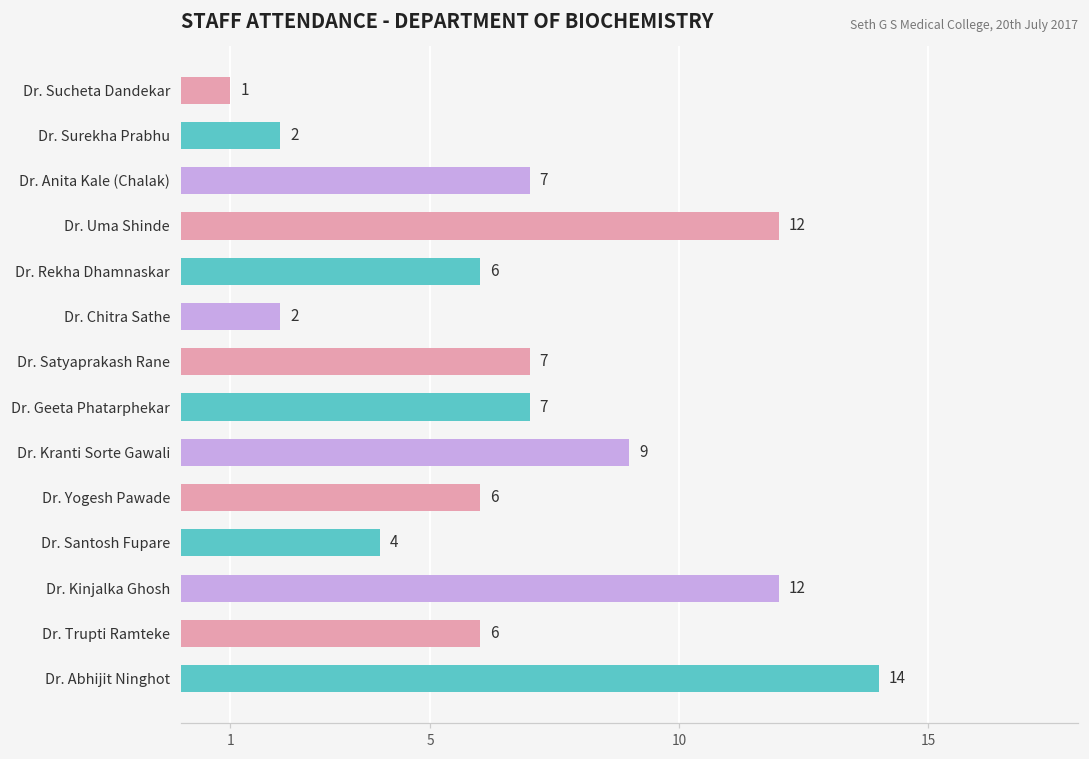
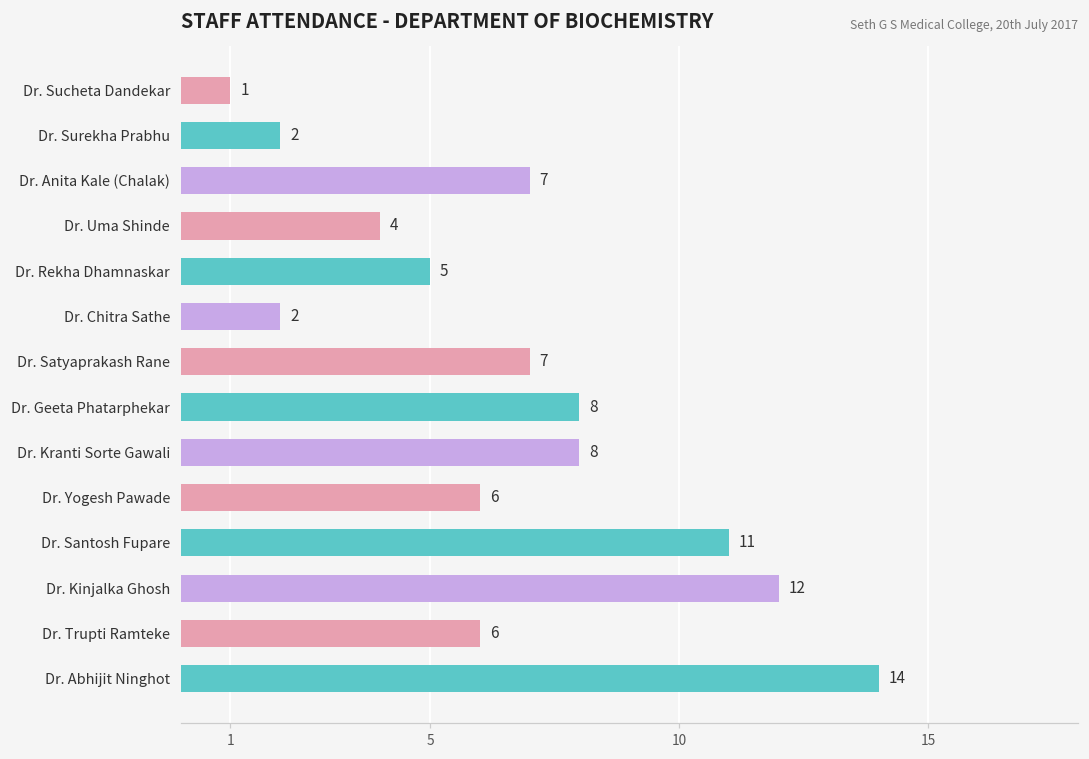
  {
    "Dr. Sucheta Dandekar": 1,
    "Dr. Surekha Prabhu": 2,
    "Dr. Anita Kale (Chalak)": 7,
-   "Dr. Uma Shinde": 12,
-   "Dr. Rekha Dhamnaskar": 6,
+   "Dr. Uma Shinde": 4,
+   "Dr. Rekha Dhamnaskar": 5,
    "Dr. Chitra Sathe": 2,
    "Dr. Satyaprakash Rane": 7,
-   "Dr. Geeta Phatarphekar": 7,
-   "Dr. Kranti Sorte Gawali": 9,
+   "Dr. Geeta Phatarphekar": 8,
+   "Dr. Kranti Sorte Gawali": 8,
    "Dr. Yogesh Pawade": 6,
-   "Dr. Santosh Fupare": 4,
+   "Dr. Santosh Fupare": 11,
    "Dr. Kinjalka Ghosh": 12,
    "Dr. Trupti Ramteke": 6,
    "Dr. Abhijit Ninghot": 14
  }
